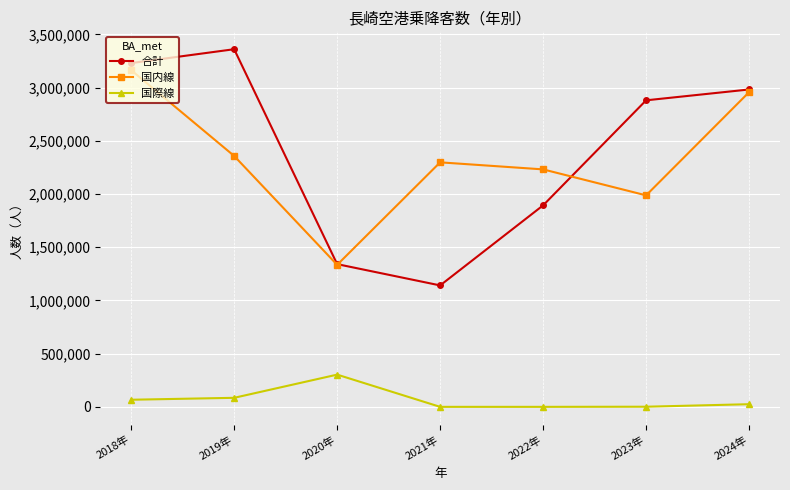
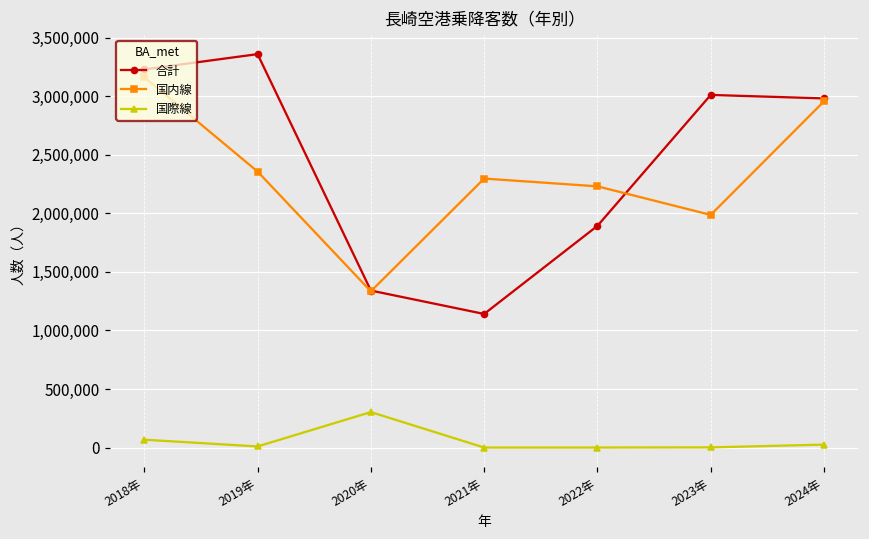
  {
    "合計": {
      "2019年": "3,360,000",
      "2021年": "1,140,000",
      "2022年": "1,890,000",
-     "2023年": "2,880,000",
+     "2023年": "3,010,000",
      "2024年": "2,980,000"
    },
    "国内線": {
      "2019年": "2,360,000",
      "2021年": "2,300,000",
      "2022年": "2,230,000",
      "2023年": "1,990,000",
      "2024年": "2,960,000"
    },
    "国際線": {
      "2018年": "70,000",
-     "2019年": "80,000",
+     "2019年": "10,000",
      "2020年": "300,000",
      "2021年": "0",
      "2022年": "0",
      "2023年": "0",
      "2024年": "20,000"
    }
  }
